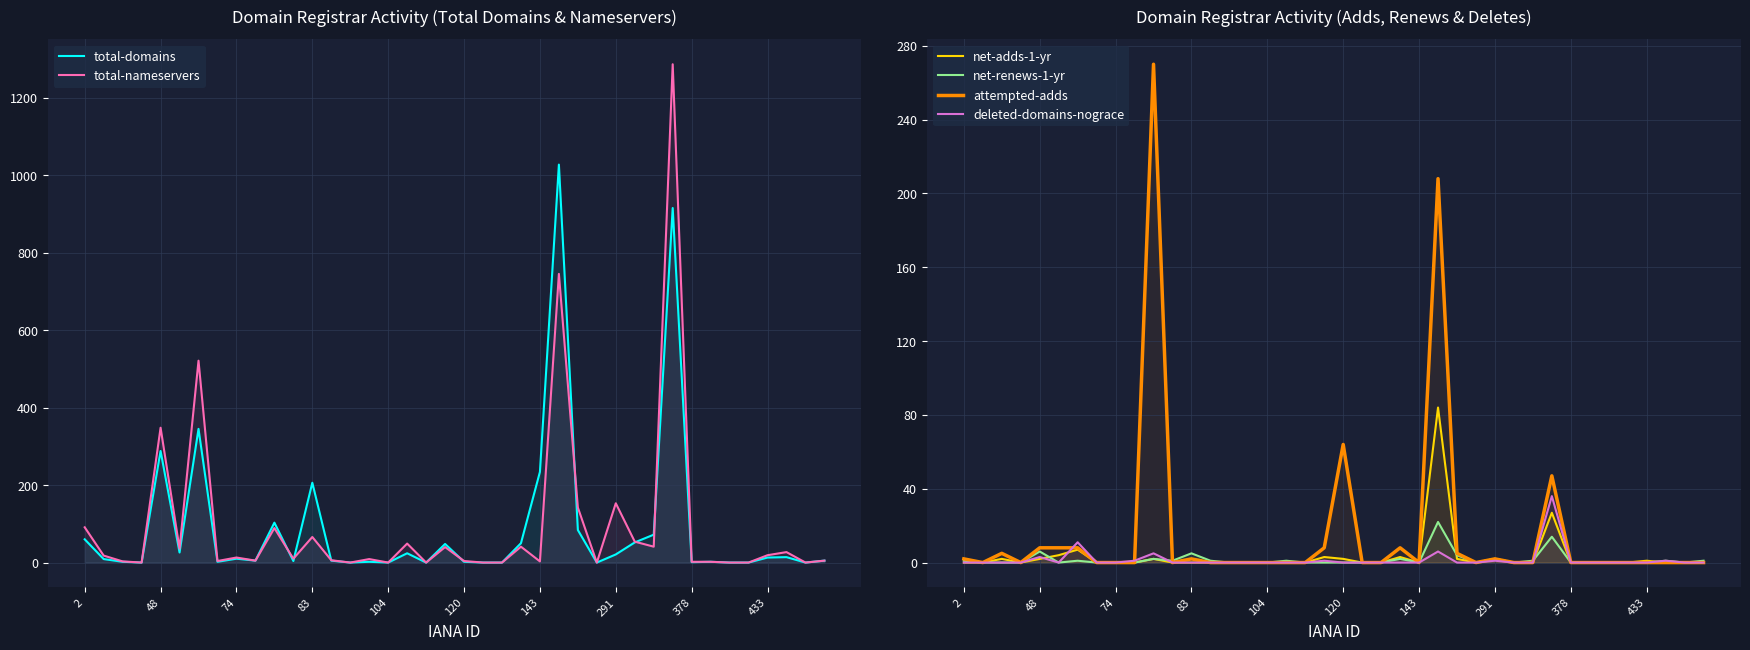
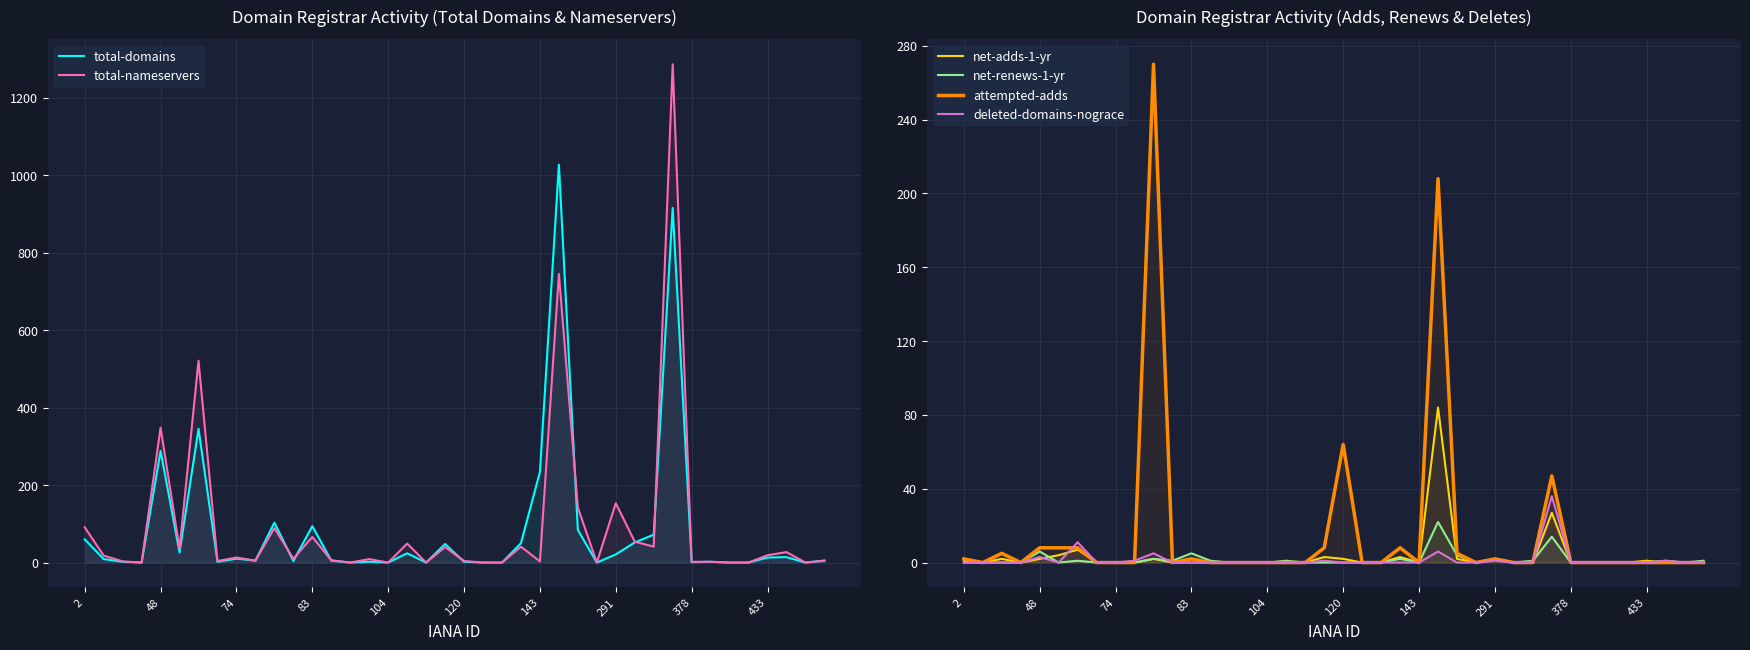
  {
    "Domain Registrar Activity (Total Domains & Nameservers)": {
      "total-domains": {
        "48": 290,
-       "83": 210,
+       "83": 90,
        "143": 230,
        "291": 20
      },
      "total-nameservers": {
        "48": 350,
        "83": 70,
        "143": 0,
        "291": 150
      }
    },
    "Domain Registrar Activity (Adds, Renews & Deletes)": {
      "net-adds-1-yr": {
        "120": 2
      },
      "net-renews-1-yr": {
        "48": 6,
        "83": 5
      },
      "attempted-adds": {
        "48": 8,
        "83": 2,
        "120": 64
      }
    }
  }
